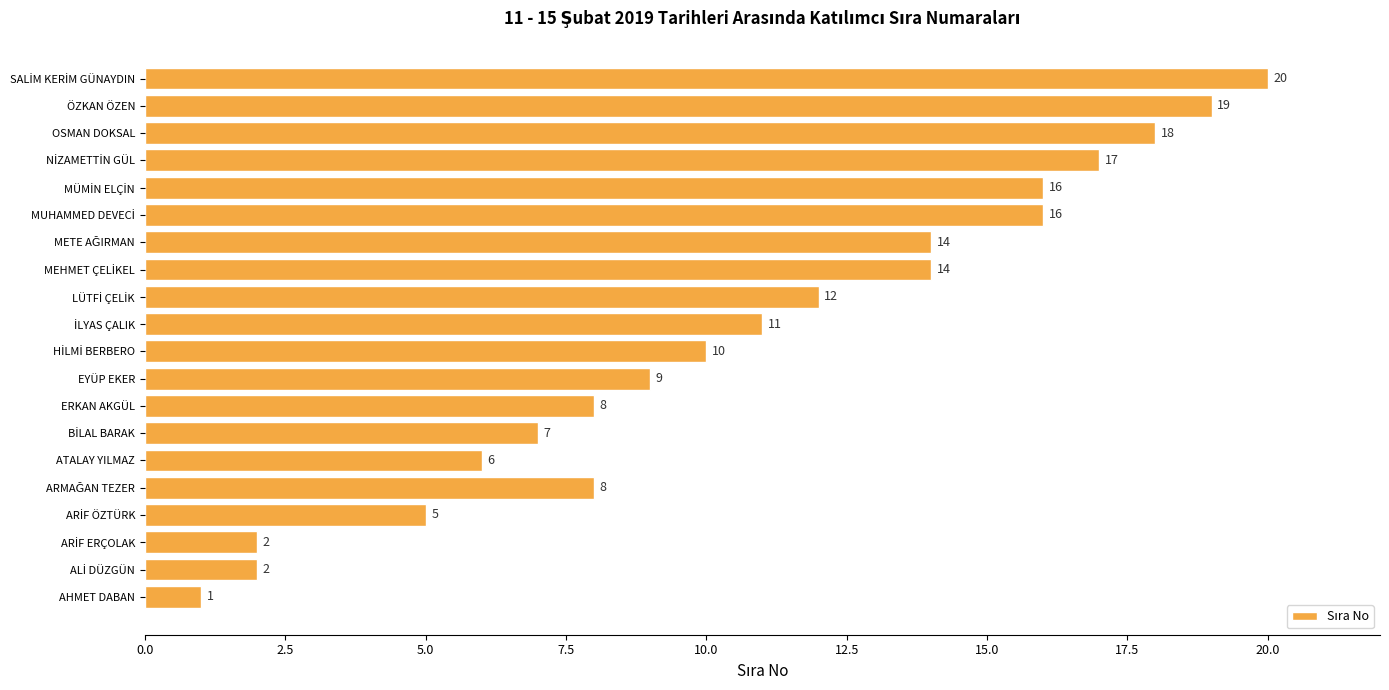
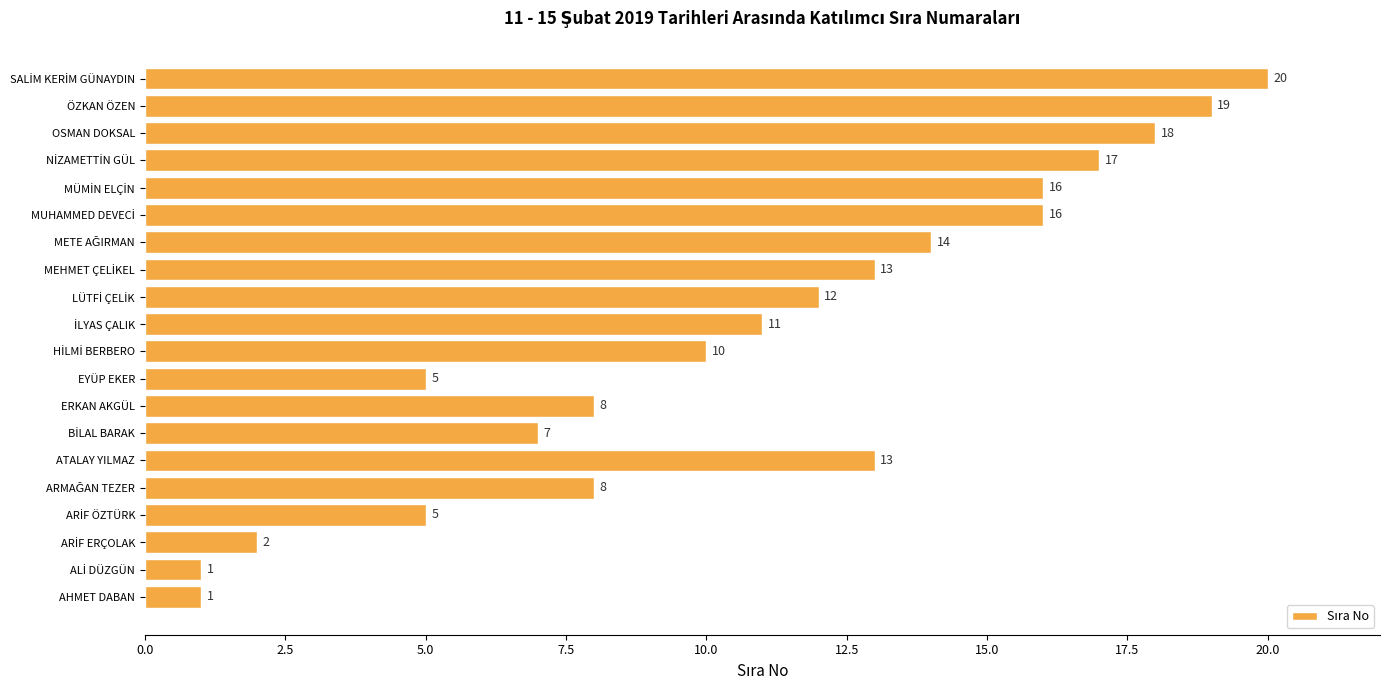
  {
    "SALİM KERİM GÜNAYDIN": 20,
    "ÖZKAN ÖZEN": 19,
    "OSMAN DOKSAL": 18,
    "NİZAMETTİN GÜL": 17,
    "MÜMİN ELÇİN": 16,
    "MUHAMMED DEVECİ": 16,
    "METE AĞIRMAN": 14,
-   "MEHMET ÇELİKEL": 14,
+   "MEHMET ÇELİKEL": 13,
    "LÜTFİ ÇELİK": 12,
    "İLYAS ÇALIK": 11,
    "HİLMİ BERBERO": 10,
-   "EYÜP EKER": 9,
+   "EYÜP EKER": 5,
    "ERKAN AKGÜL": 8,
    "BİLAL BARAK": 7,
-   "ATALAY YILMAZ": 6,
+   "ATALAY YILMAZ": 13,
    "ARMAĞAN TEZER": 8,
    "ARİF ÖZTÜRK": 5,
    "ARİF ERÇOLAK": 2,
-   "ALİ DÜZGÜN": 2,
+   "ALİ DÜZGÜN": 1,
    "AHMET DABAN": 1
  }
